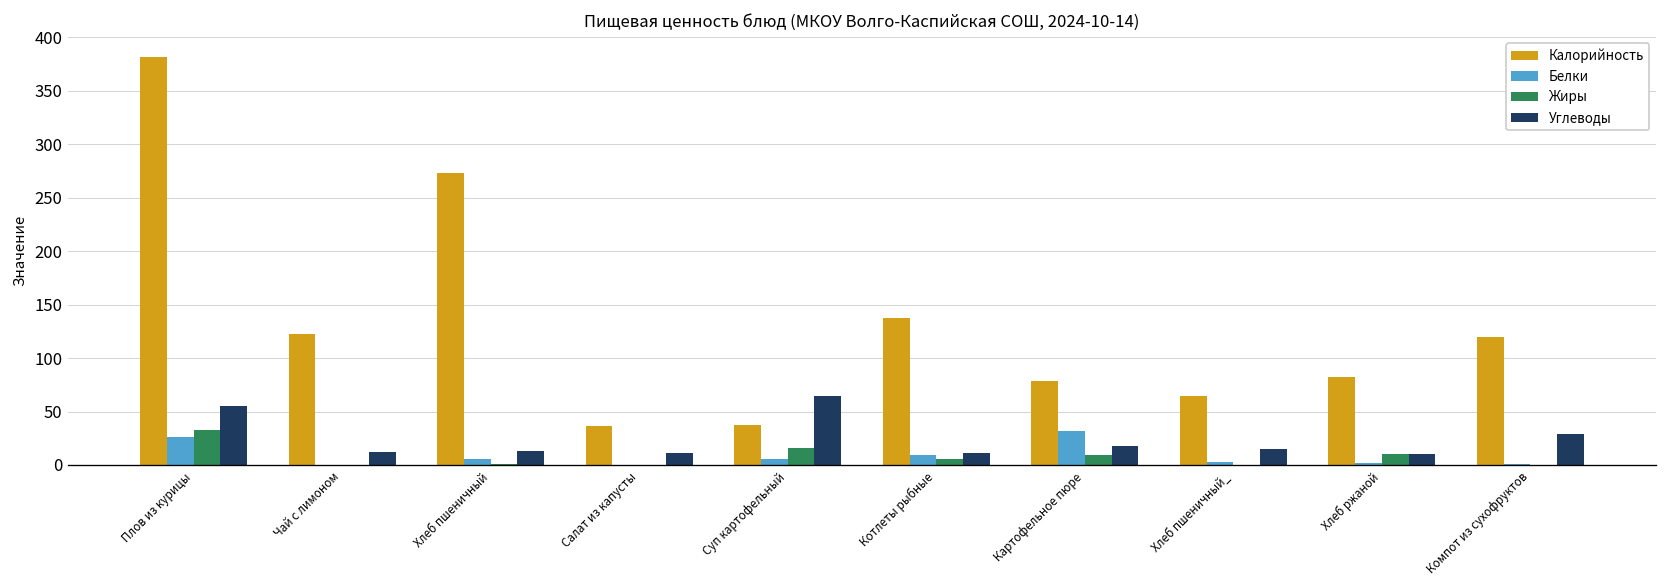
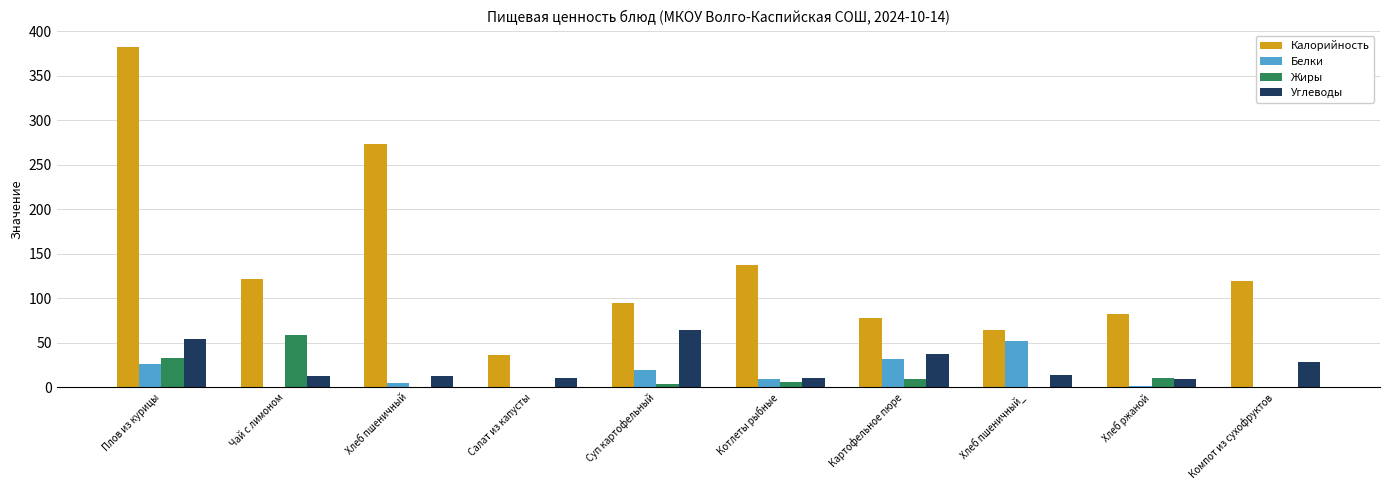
  {
    "Калорийность": {
      "Плов из курицы": 380,
      "Чай с лимоном": 120,
      "Хлеб пшеничный": 270,
      "Салат из капусты": 40,
-     "Суп картофельный": 40,
+     "Суп картофельный": 90,
      "Котлеты рыбные": 140,
      "Картофельное пюре": 80,
      "Хлеб пшеничный_": 60,
      "Хлеб ржаной": 80,
      "Компот из сухофруктов": 120
    },
    "Белки": {
      "Плов из курицы": 30,
      "Хлеб пшеничный": 10,
-     "Суп картофельный": 10,
+     "Суп картофельный": 20,
      "Котлеты рыбные": 10,
      "Картофельное пюре": 30,
-     "Хлеб пшеничный_": 0
+     "Хлеб пшеничный_": 50
    },
    "Жиры": {
      "Плов из курицы": 30,
-     "Чай с лимоном": 0,
-     "Суп картофельный": 20,
+     "Чай с лимоном": 60,
+     "Суп картофельный": 0,
      "Котлеты рыбные": 10,
      "Картофельное пюре": 10,
      "Хлеб ржаной": 10
    },
    "Углеводы": {
      "Плов из курицы": 50,
      "Чай с лимоном": 10,
      "Хлеб пшеничный": 10,
      "Салат из капусты": 10,
      "Суп картофельный": 60,
      "Котлеты рыбные": 10,
-     "Картофельное пюре": 20,
+     "Картофельное пюре": 40,
      "Хлеб пшеничный_": 10,
      "Хлеб ржаной": 10,
      "Компот из сухофруктов": 30
    }
  }
